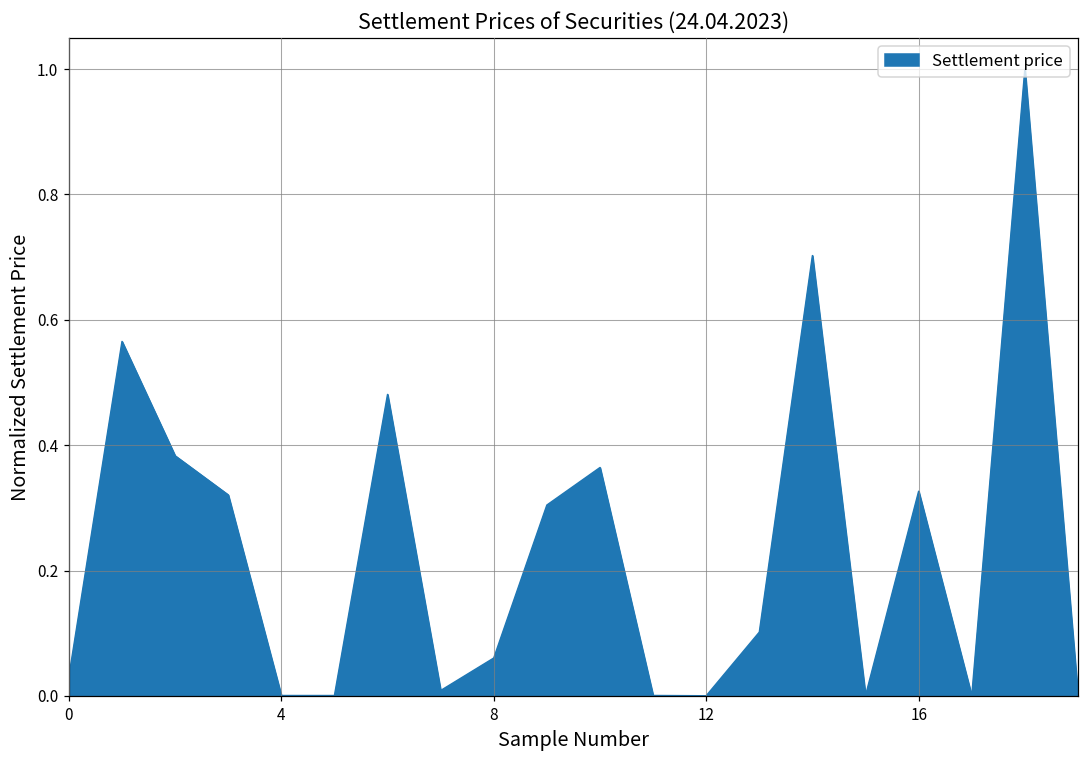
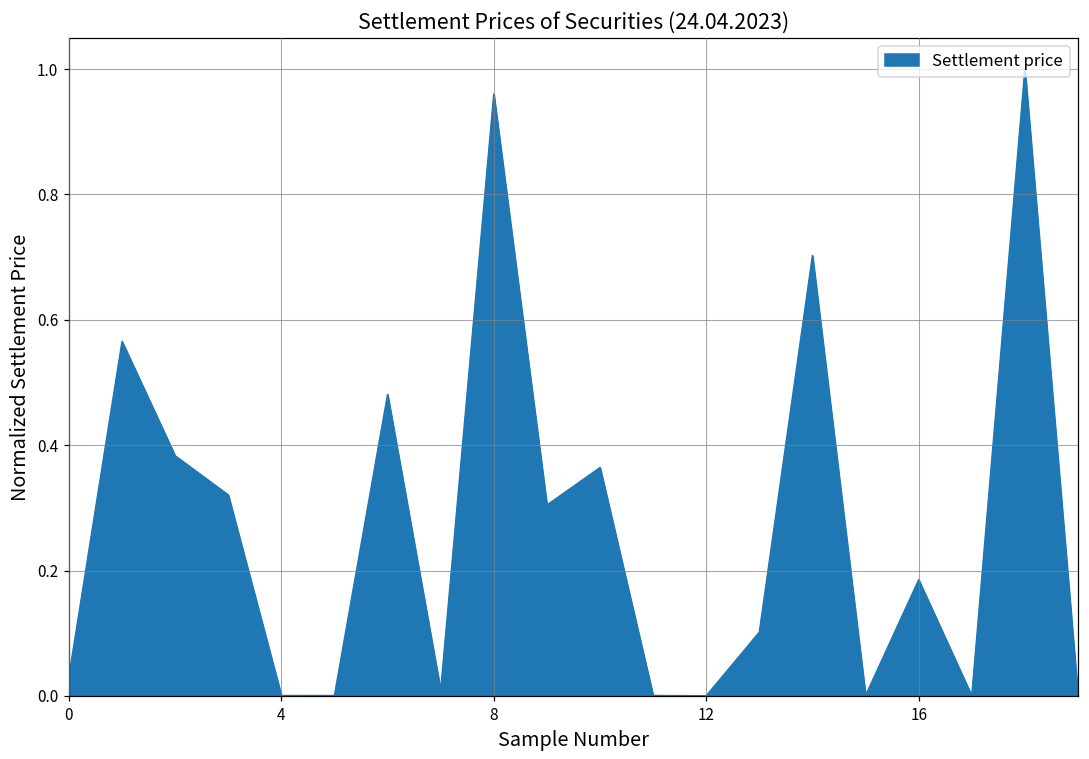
  {
    "0": 0.03,
    "4": 0.00,
-   "8": 0.06,
+   "8": 0.96,
    "12": 0.00,
-   "16": 0.33
+   "16": 0.19
  }
